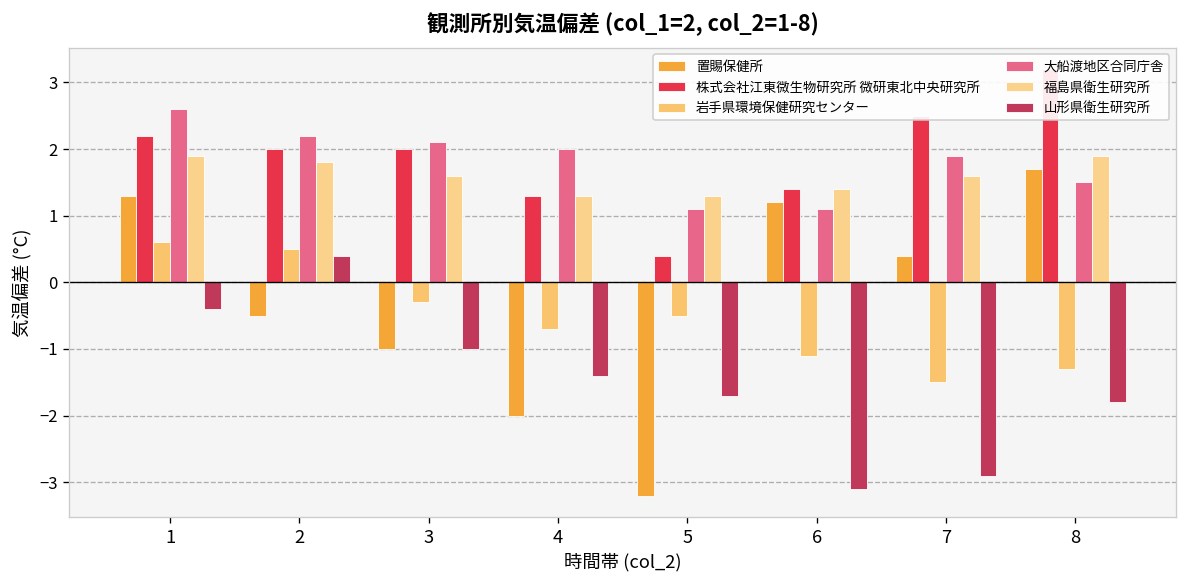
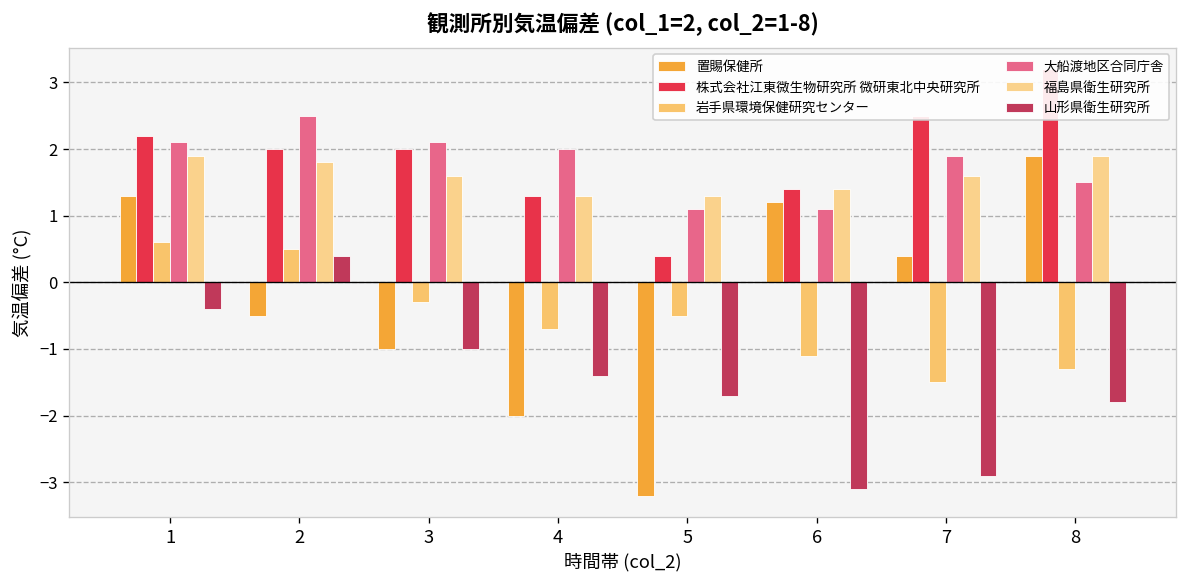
  {
    "置賜保健所": {
      "1": 1.3,
      "2": -0.5,
      "3": -1.0,
      "4": -2.0,
      "5": -3.2,
      "6": 1.2,
      "7": 0.4,
-     "8": 1.7
+     "8": 1.9
    },
    "大船渡地区合同庁舎": {
-     "1": 2.6,
-     "2": 2.2,
+     "1": 2.1,
+     "2": 2.5,
      "3": 2.1,
      "4": 2.0,
      "5": 1.1,
      "6": 1.1,
      "7": 1.9,
      "8": 1.5
    }
  }
